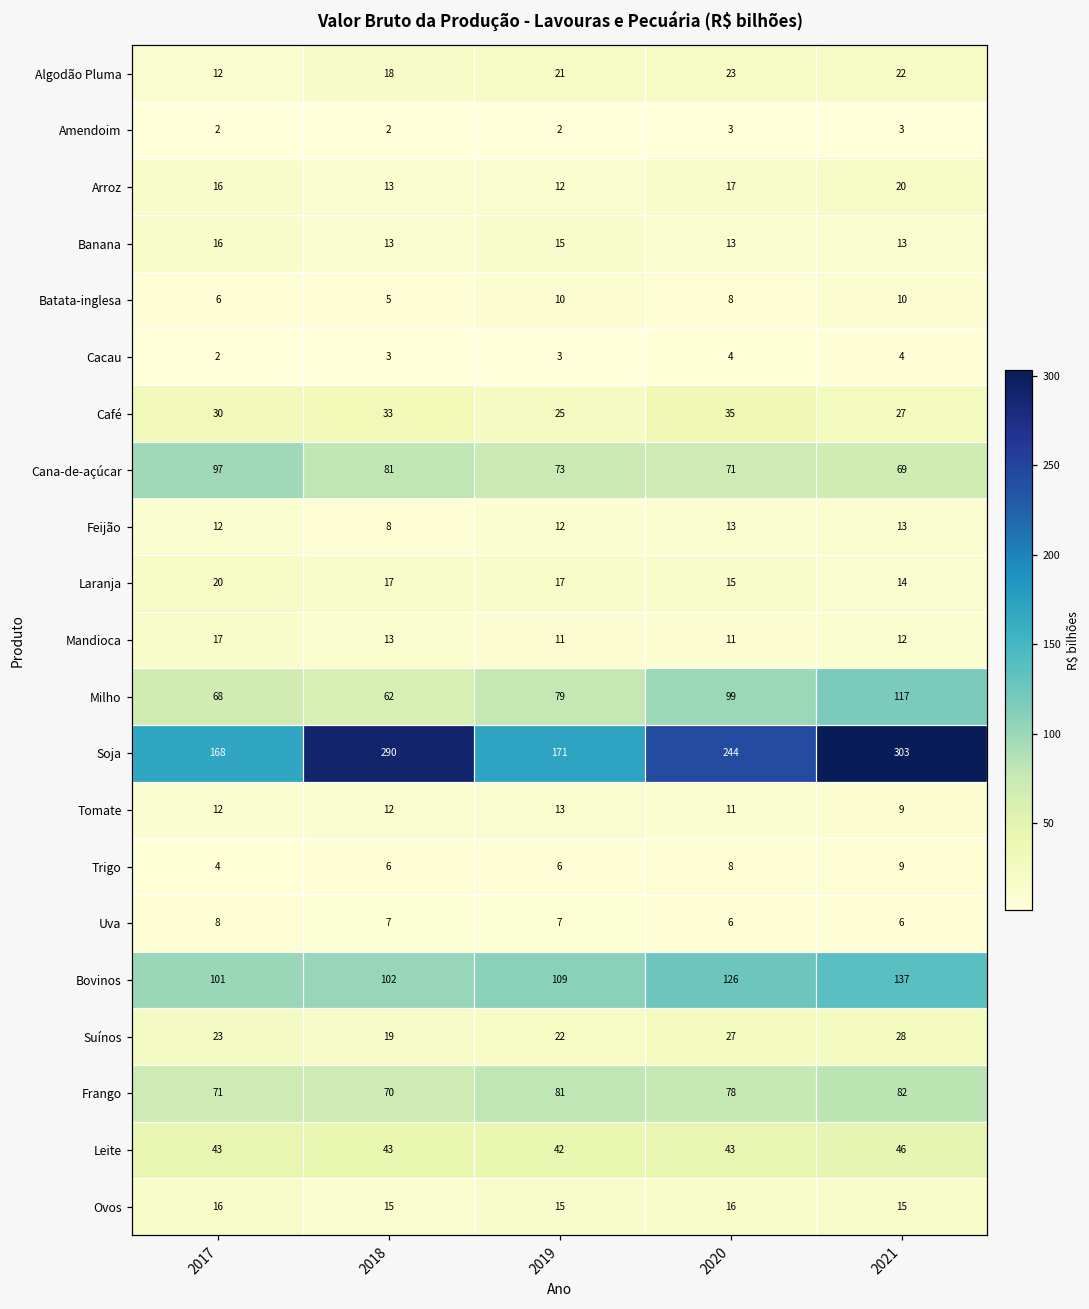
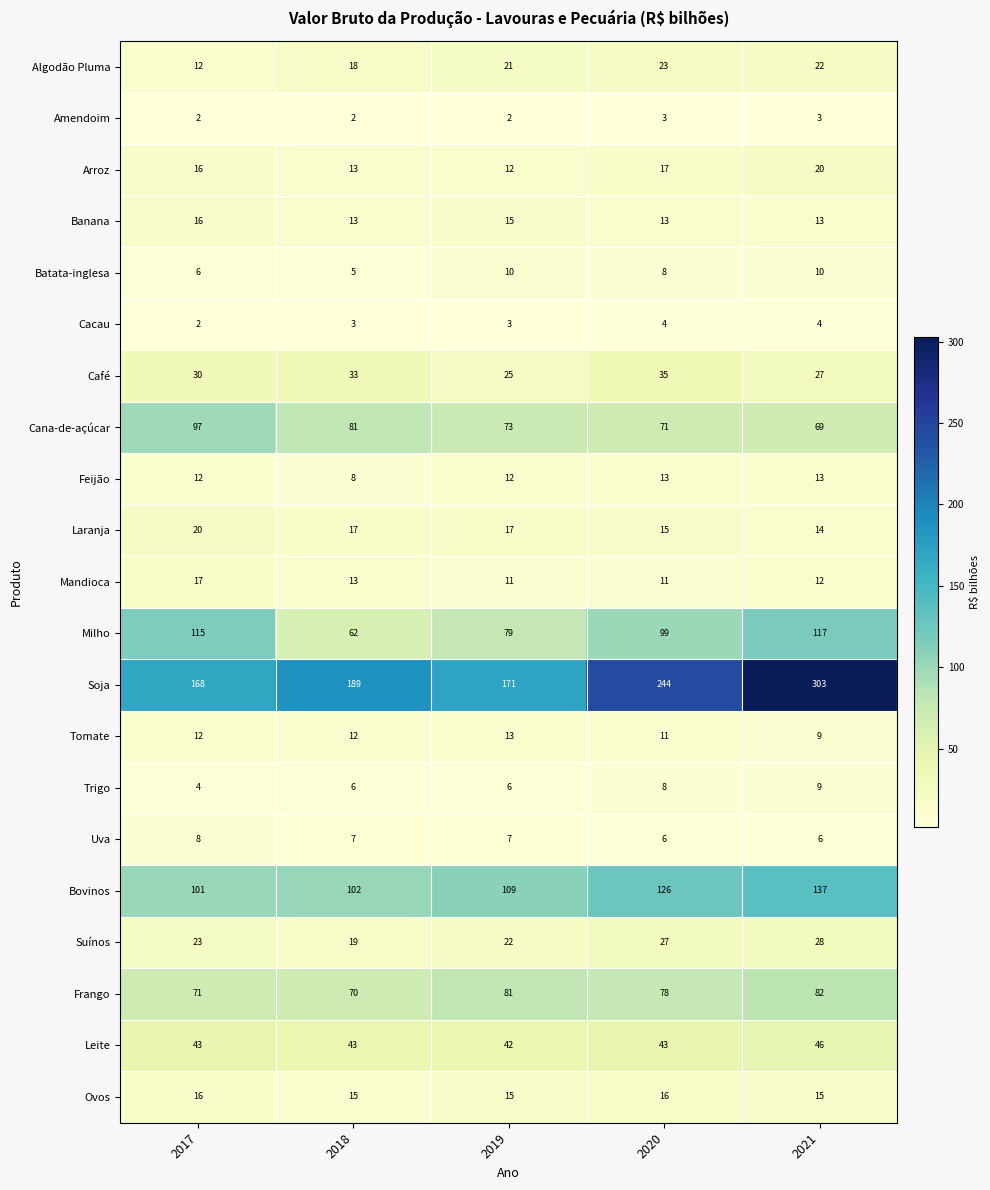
  {
    "Algodão Pluma": {
      "2017": 12,
      "2018": 18,
      "2019": 21,
      "2020": 23,
      "2021": 22
    },
    "Amendoim": {
      "2017": 2,
      "2018": 2,
      "2019": 2,
      "2020": 3,
      "2021": 3
    },
    "Arroz": {
      "2017": 16,
      "2018": 13,
      "2019": 12,
      "2020": 17,
      "2021": 20
    },
    "Banana": {
      "2017": 16,
      "2018": 13,
      "2019": 15,
      "2020": 13,
      "2021": 13
    },
    "Batata-inglesa": {
      "2017": 6,
      "2018": 5,
      "2019": 10,
      "2020": 8,
      "2021": 10
    },
    "Cacau": {
      "2017": 2,
      "2018": 3,
      "2019": 3,
      "2020": 4,
      "2021": 4
    },
    "Café": {
      "2017": 30,
      "2018": 33,
      "2019": 25,
      "2020": 35,
      "2021": 27
    },
    "Cana-de-açúcar": {
      "2017": 97,
      "2018": 81,
      "2019": 73,
      "2020": 71,
      "2021": 69
    },
    "Feijão": {
      "2017": 12,
      "2018": 8,
      "2019": 12,
      "2020": 13,
      "2021": 13
    },
    "Laranja": {
      "2017": 20,
      "2018": 17,
      "2019": 17,
      "2020": 15,
      "2021": 14
    },
    "Mandioca": {
      "2017": 17,
      "2018": 13,
      "2019": 11,
      "2020": 11,
      "2021": 12
    },
    "Milho": {
-     "2017": 68,
+     "2017": 115,
      "2018": 62,
      "2019": 79,
      "2020": 99,
      "2021": 117
    },
    "Soja": {
      "2017": 168,
-     "2018": 290,
+     "2018": 189,
      "2019": 171,
      "2020": 244,
      "2021": 303
    },
    "Tomate": {
      "2017": 12,
      "2018": 12,
      "2019": 13,
      "2020": 11,
      "2021": 9
    },
    "Trigo": {
      "2017": 4,
      "2018": 6,
      "2019": 6,
      "2020": 8,
      "2021": 9
    },
    "Uva": {
      "2017": 8,
      "2018": 7,
      "2019": 7,
      "2020": 6,
      "2021": 6
    },
    "Bovinos": {
      "2017": 101,
      "2018": 102,
      "2019": 109,
      "2020": 126,
      "2021": 137
    },
    "Suínos": {
      "2017": 23,
      "2018": 19,
      "2019": 22,
      "2020": 27,
      "2021": 28
    },
    "Frango": {
      "2017": 71,
      "2018": 70,
      "2019": 81,
      "2020": 78,
      "2021": 82
    },
    "Leite": {
      "2017": 43,
      "2018": 43,
      "2019": 42,
      "2020": 43,
      "2021": 46
    },
    "Ovos": {
      "2017": 16,
      "2018": 15,
      "2019": 15,
      "2020": 16,
      "2021": 15
    }
  }
